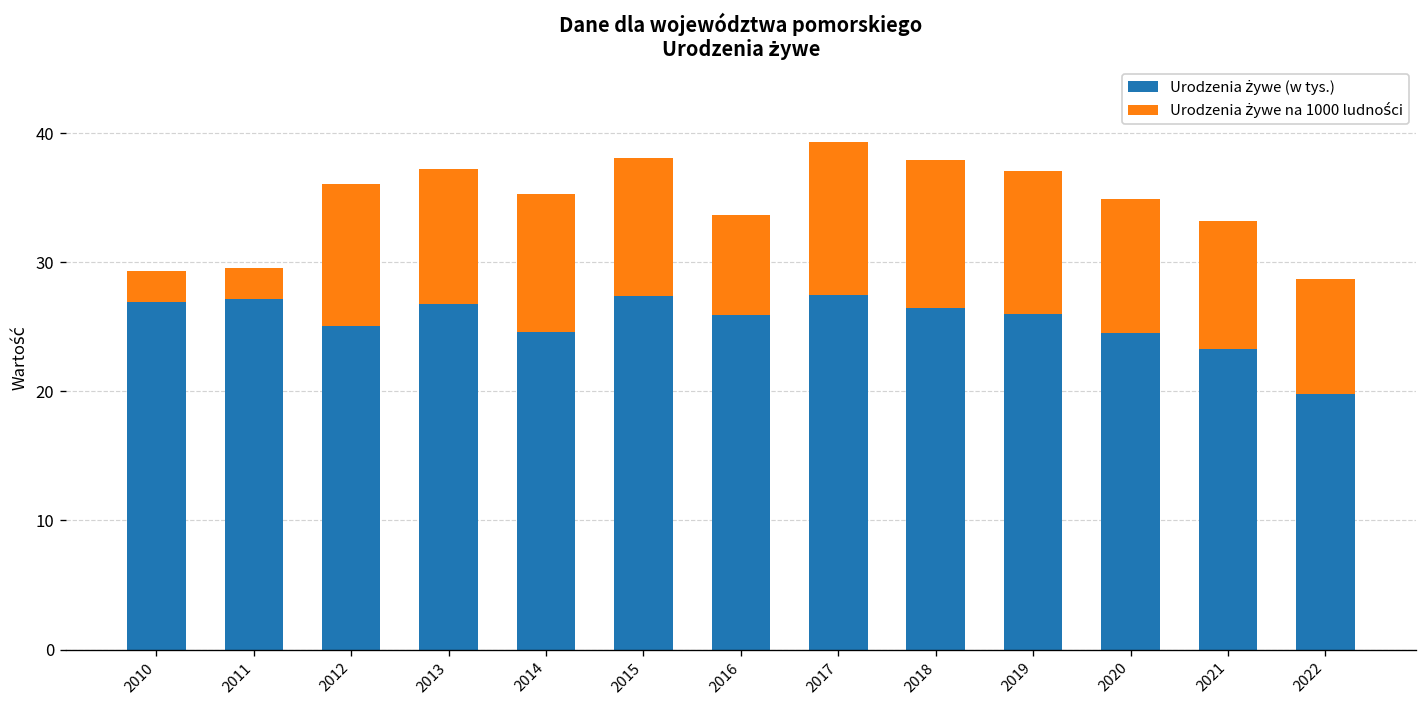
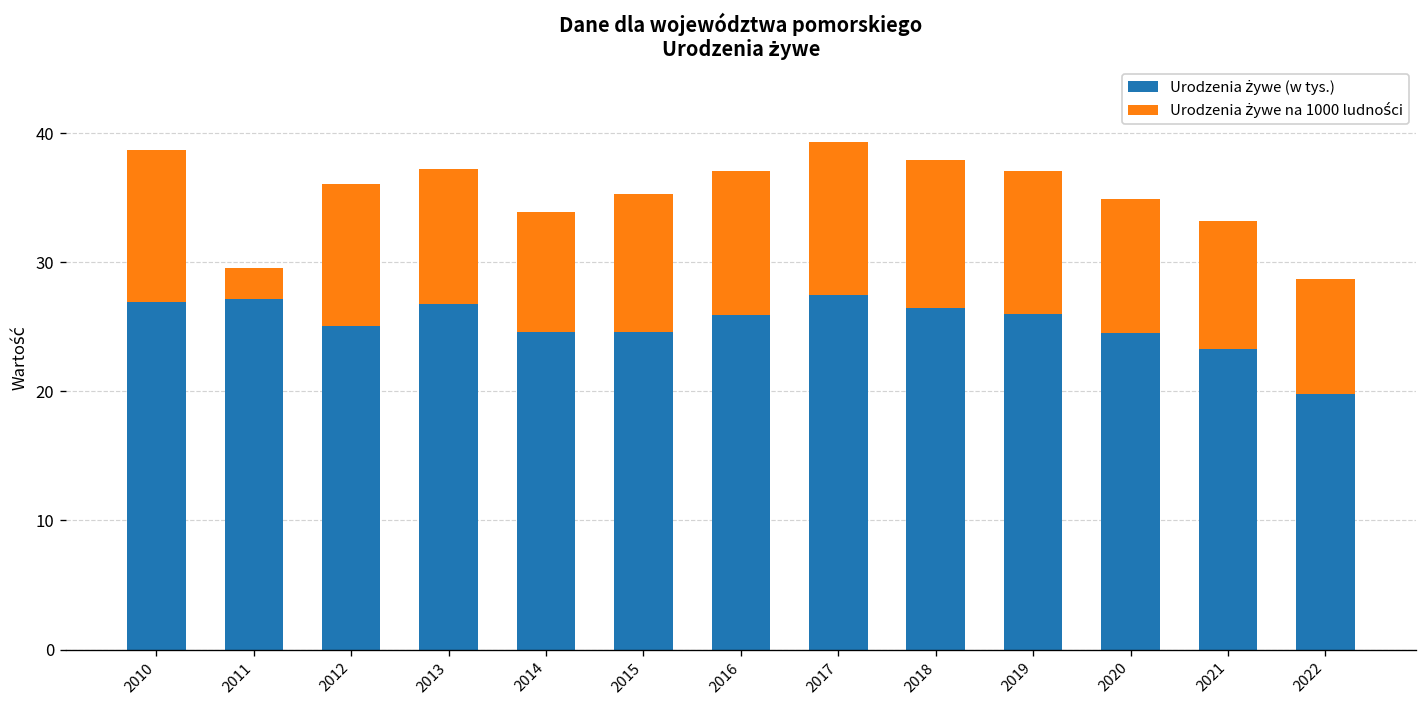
  {
    "Urodzenia żywe (w tys.)": {
      "2010": 26.9,
      "2011": 27.2,
      "2012": 25.1,
      "2013": 26.8,
      "2014": 24.6,
-     "2015": 27.4,
+     "2015": 24.6,
      "2016": 25.9,
      "2017": 27.5,
      "2018": 26.5,
      "2019": 26.0,
      "2020": 24.5,
      "2021": 23.3,
      "2022": 19.8
    },
    "Urodzenia żywe na 1000 ludności": {
-     "2010": 2.4,
+     "2010": 11.8,
      "2011": 2.4,
      "2012": 11.0,
      "2013": 10.4,
-     "2014": 10.7,
+     "2014": 9.3,
      "2015": 10.7,
-     "2016": 7.8,
+     "2016": 11.2,
      "2017": 11.8,
      "2018": 11.4,
      "2019": 11.1,
      "2020": 10.4,
      "2021": 9.9,
      "2022": 8.9
    }
  }
